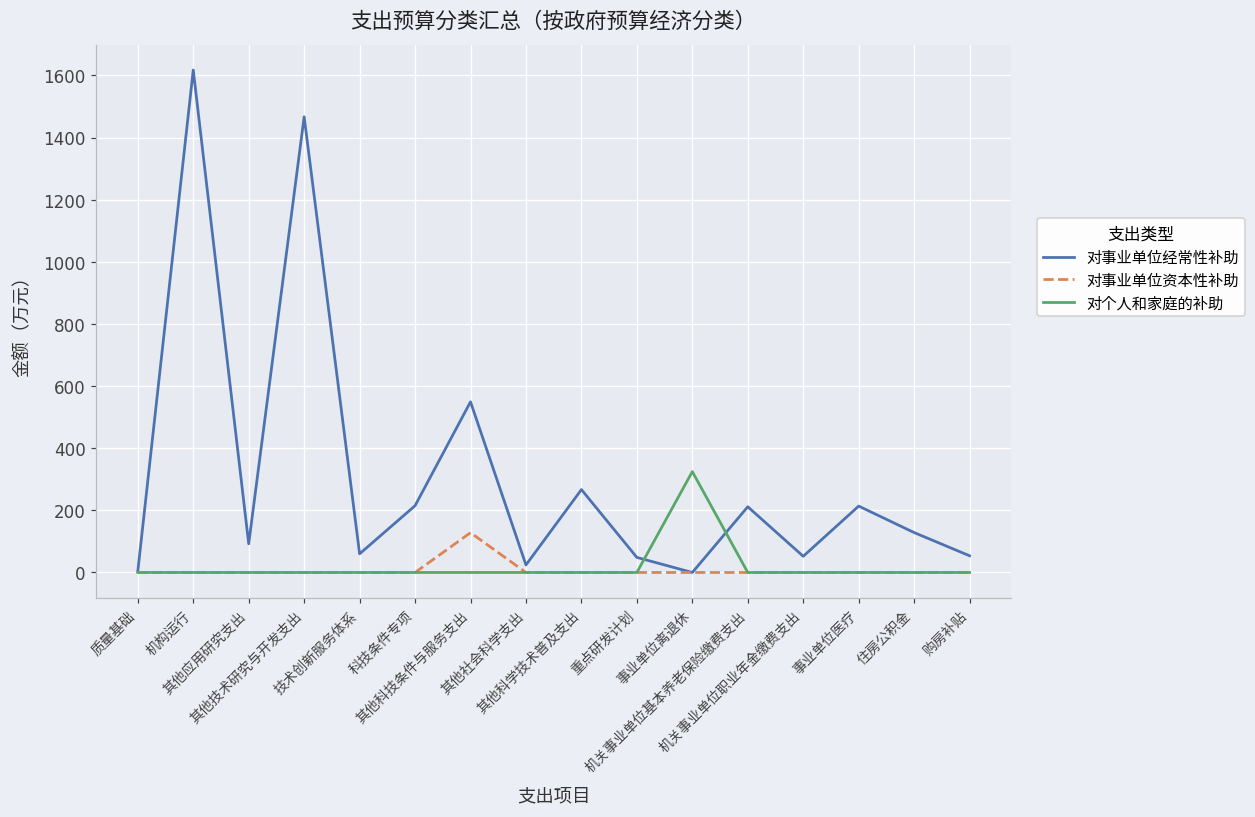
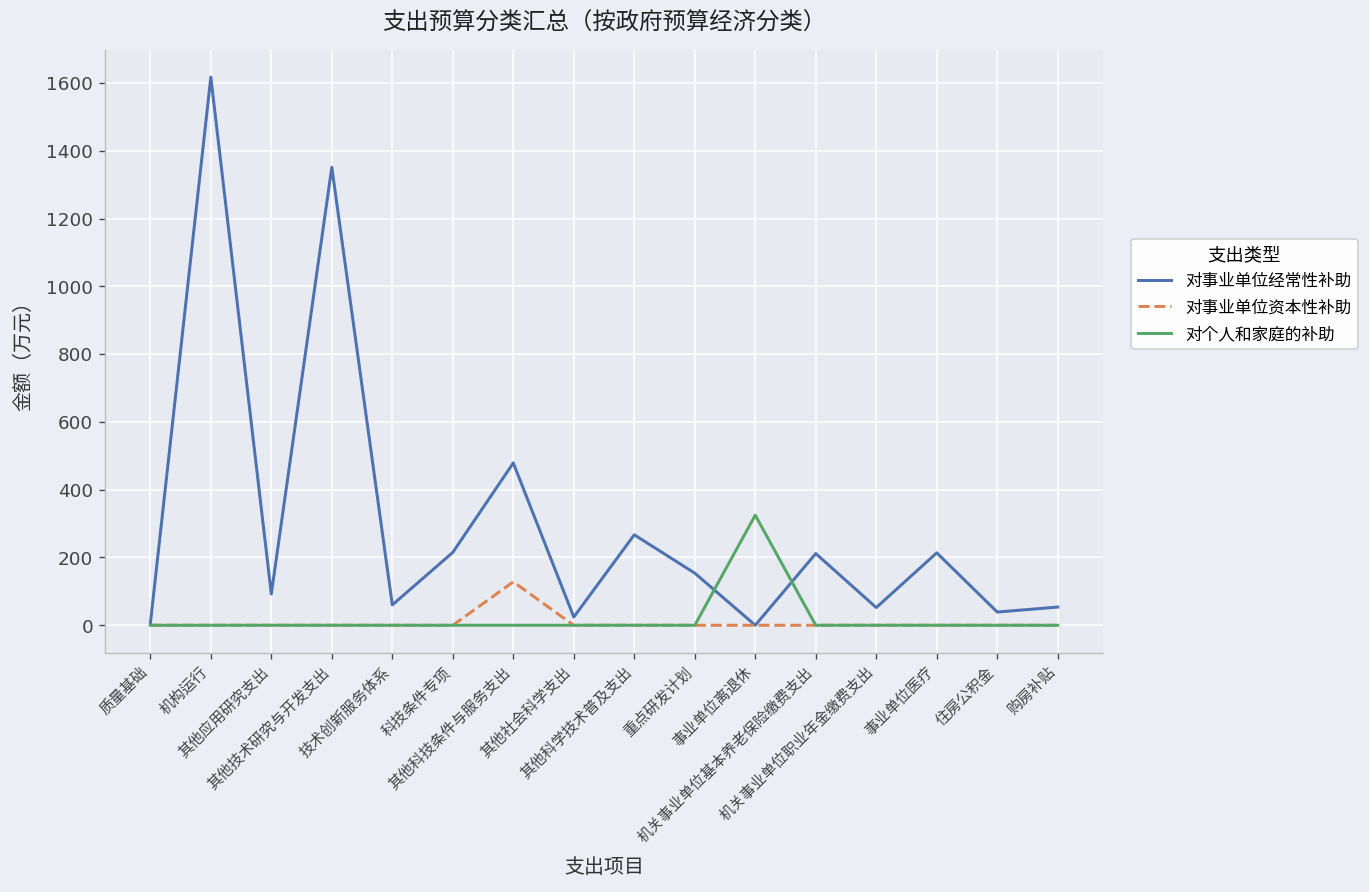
  {
    "对事业单位经常性补助": {
      "机构运行": 1620,
      "其他应用研究支出": 90,
-     "其他技术研究与开发支出": 1470,
+     "其他技术研究与开发支出": 1350,
      "技术创新服务体系": 60,
      "科技条件专项": 220,
-     "其他科技条件与服务支出": 550,
+     "其他科技条件与服务支出": 480,
      "其他社会科学支出": 20,
      "其他科学技术普及支出": 270,
-     "重点研发计划": 50,
+     "重点研发计划": 150,
      "机关事业单位基本养老保险缴费支出": 210,
      "机关事业单位职业年金缴费支出": 50,
      "事业单位医疗": 210,
-     "住房公积金": 130,
+     "住房公积金": 40,
      "购房补贴": 50
    },
    "对事业单位资本性补助": {
      "其他科技条件与服务支出": 130
    },
    "对个人和家庭的补助": {
      "其他科技条件与服务支出": 0,
      "事业单位离退休": 320
    }
  }
